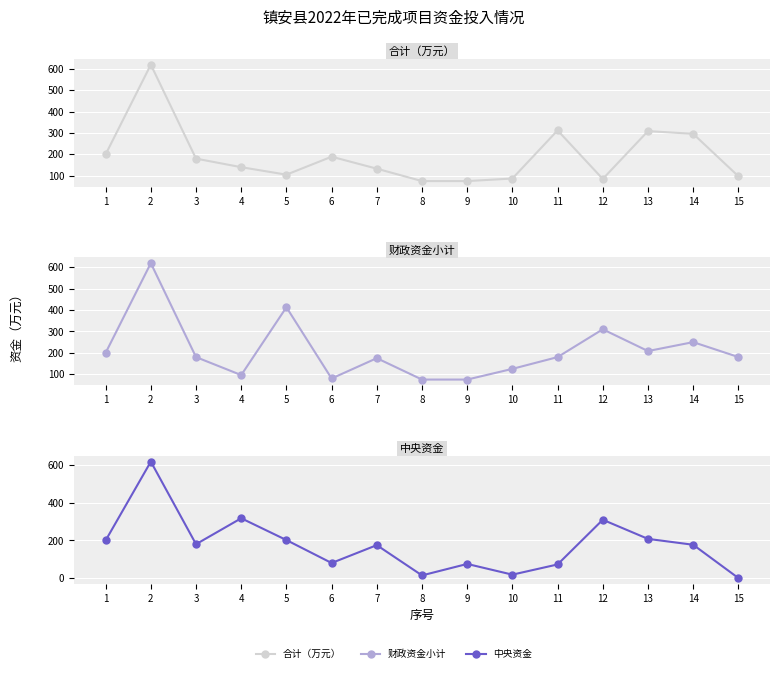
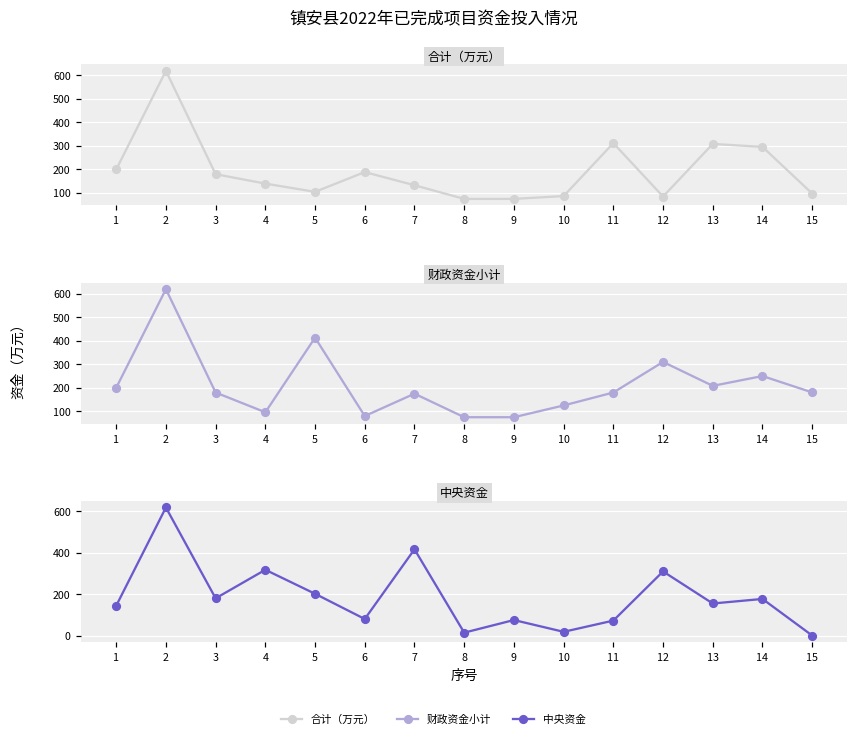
  {
    "合计（万元）": {
      "1": 200,
      "2": 620,
      "3": 180,
      "4": 140,
      "5": 110,
      "6": 190,
      "7": 130,
      "8": 80,
      "9": 80,
      "10": 90,
      "11": 310,
      "12": 90,
      "13": 310,
      "14": 300,
      "15": 100
    },
    "财政资金小计": {
      "1": 200,
      "2": 620,
      "3": 180,
      "4": 100,
      "5": 410,
      "6": 80,
      "7": 180,
      "8": 80,
      "9": 80,
      "10": 130,
      "11": 180,
      "12": 310,
      "13": 210,
      "14": 250,
      "15": 180
    },
    "中央资金": {
-     "1": 200,
+     "1": 140,
      "2": 620,
      "3": 180,
      "4": 320,
      "5": 200,
      "6": 80,
-     "7": 180,
+     "7": 420,
      "8": 10,
      "9": 80,
      "10": 20,
      "11": 70,
      "12": 310,
-     "13": 210,
+     "13": 150,
      "14": 180,
      "15": 0
    }
  }
